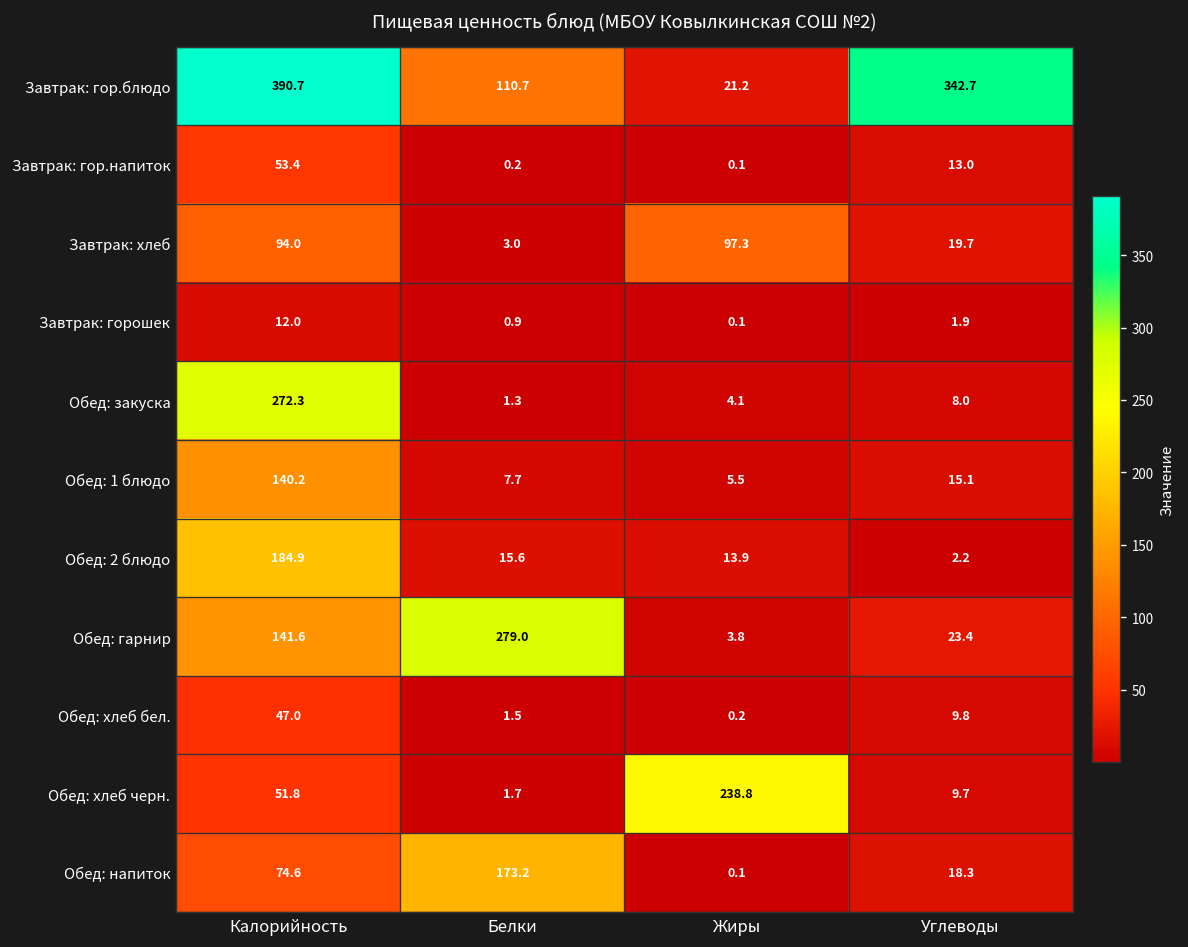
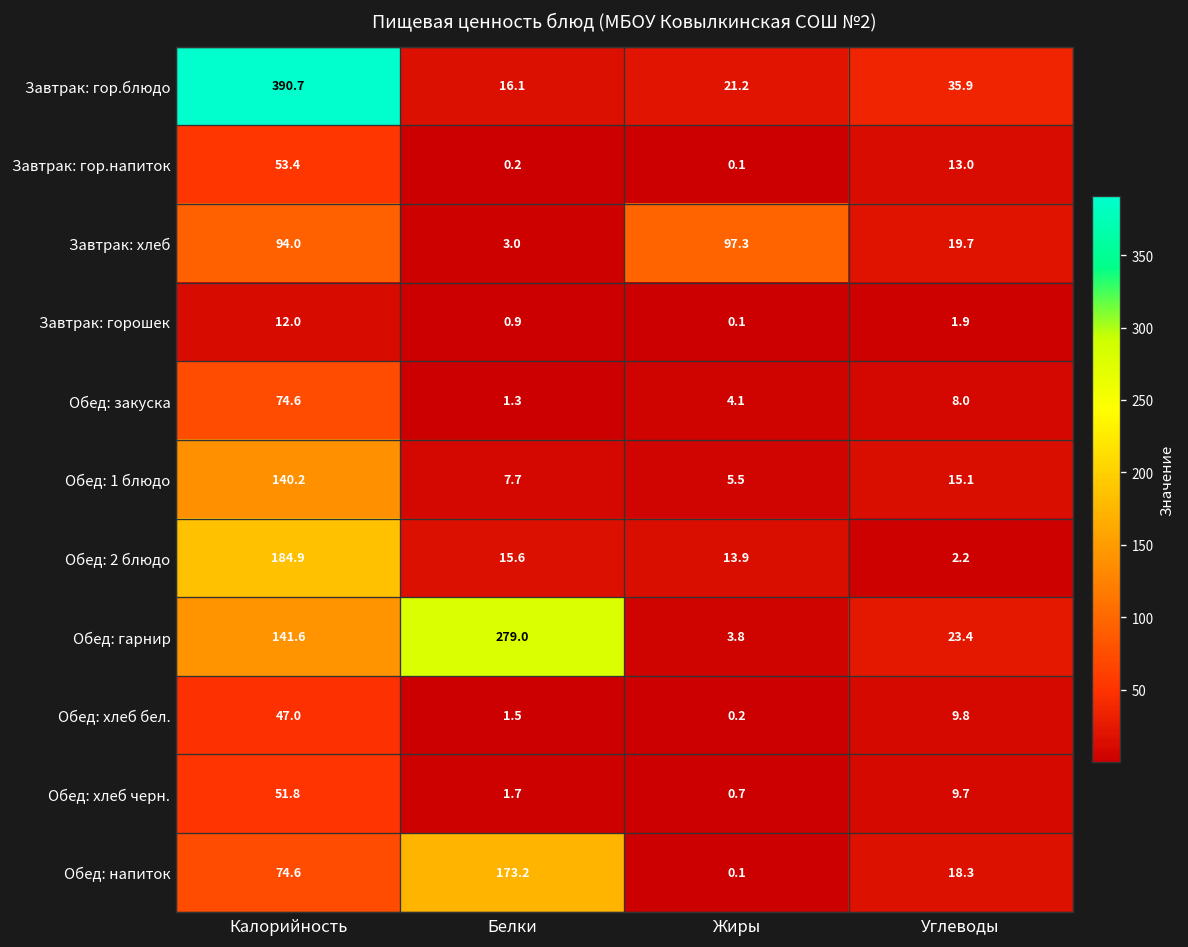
  {
    "Завтрак: гор.блюдо": {
      "Калорийность": 390.7,
-     "Белки": 110.7,
+     "Белки": 16.1,
      "Жиры": 21.2,
-     "Углеводы": 342.7
+     "Углеводы": 35.9
    },
    "Завтрак: гор.напиток": {
      "Калорийность": 53.4,
      "Белки": 0.2,
      "Жиры": 0.1,
      "Углеводы": 13.0
    },
    "Завтрак: хлеб": {
      "Калорийность": 94.0,
      "Белки": 3.0,
      "Жиры": 97.3,
      "Углеводы": 19.7
    },
    "Завтрак: горошек": {
      "Калорийность": 12.0,
      "Белки": 0.9,
      "Жиры": 0.1,
      "Углеводы": 1.9
    },
    "Обед: закуска": {
-     "Калорийность": 272.3,
+     "Калорийность": 74.6,
      "Белки": 1.3,
      "Жиры": 4.1,
      "Углеводы": 8.0
    },
    "Обед: 1 блюдо": {
      "Калорийность": 140.2,
      "Белки": 7.7,
      "Жиры": 5.5,
      "Углеводы": 15.1
    },
    "Обед: 2 блюдо": {
      "Калорийность": 184.9,
      "Белки": 15.6,
      "Жиры": 13.9,
      "Углеводы": 2.2
    },
    "Обед: гарнир": {
      "Калорийность": 141.6,
      "Белки": 279.0,
      "Жиры": 3.8,
      "Углеводы": 23.4
    },
    "Обед: хлеб бел.": {
      "Калорийность": 47.0,
      "Белки": 1.5,
      "Жиры": 0.2,
      "Углеводы": 9.8
    },
    "Обед: хлеб черн.": {
      "Калорийность": 51.8,
      "Белки": 1.7,
-     "Жиры": 238.8,
+     "Жиры": 0.7,
      "Углеводы": 9.7
    },
    "Обед: напиток": {
      "Калорийность": 74.6,
      "Белки": 173.2,
      "Жиры": 0.1,
      "Углеводы": 18.3
    }
  }
